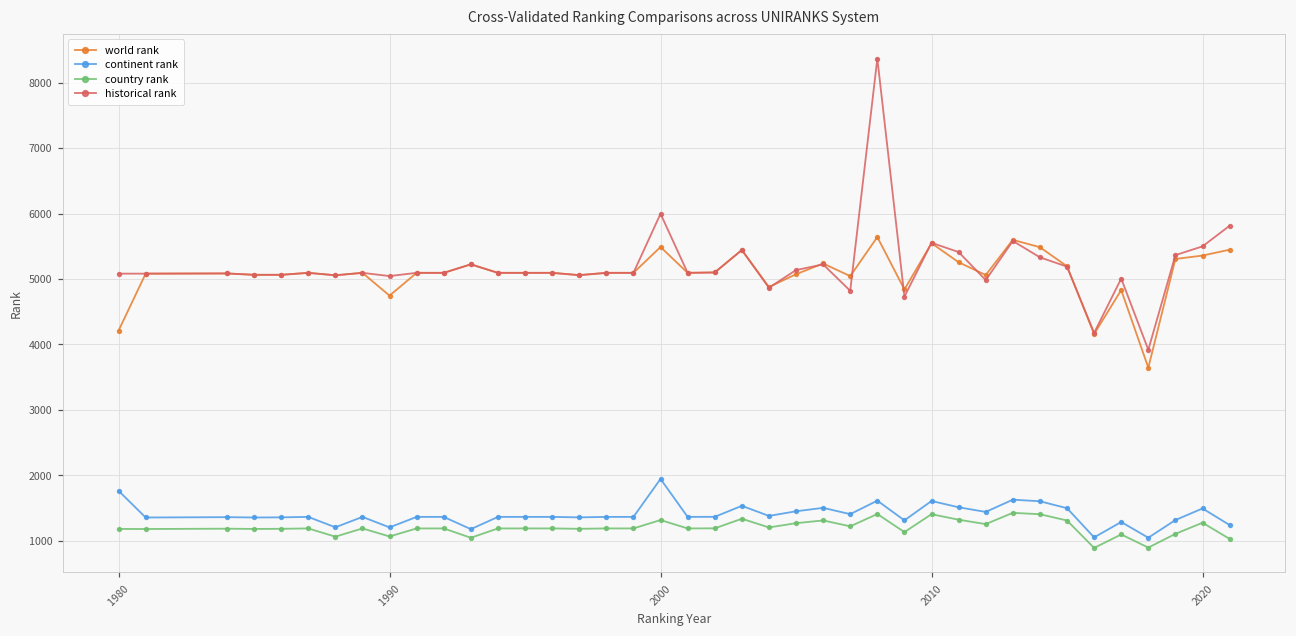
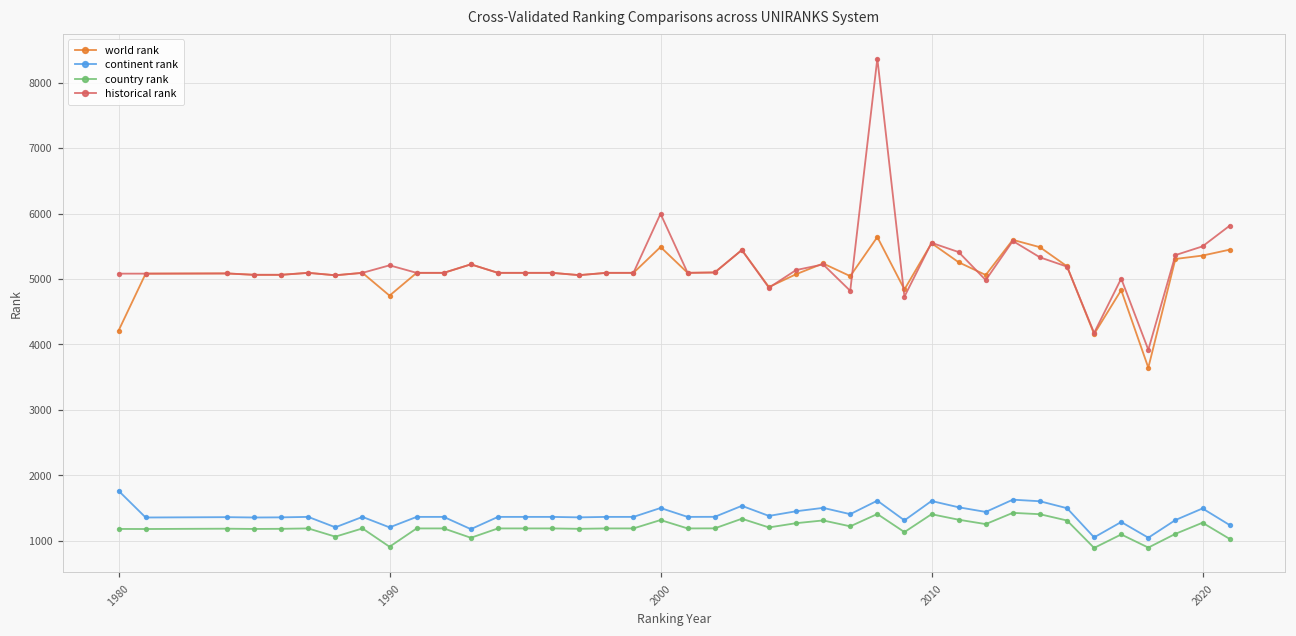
  {
    "world rank": {
      "1980": 4200,
      "1990": 4700,
      "2000": 5500,
      "2020": 5400
    },
    "continent rank": {
      "1980": 1800,
      "1990": 1200,
-     "2000": 1900,
+     "2000": 1500,
      "2010": 1600,
      "2020": 1500
    },
    "country rank": {
      "1980": 1200,
-     "1990": 1100,
+     "1990": 900,
      "2000": 1300,
      "2010": 1400,
      "2020": 1300
    },
    "historical rank": {
      "1980": 5100,
-     "1990": 5000,
+     "1990": 5200,
      "2000": 6000,
      "2020": 5500
    }
  }
